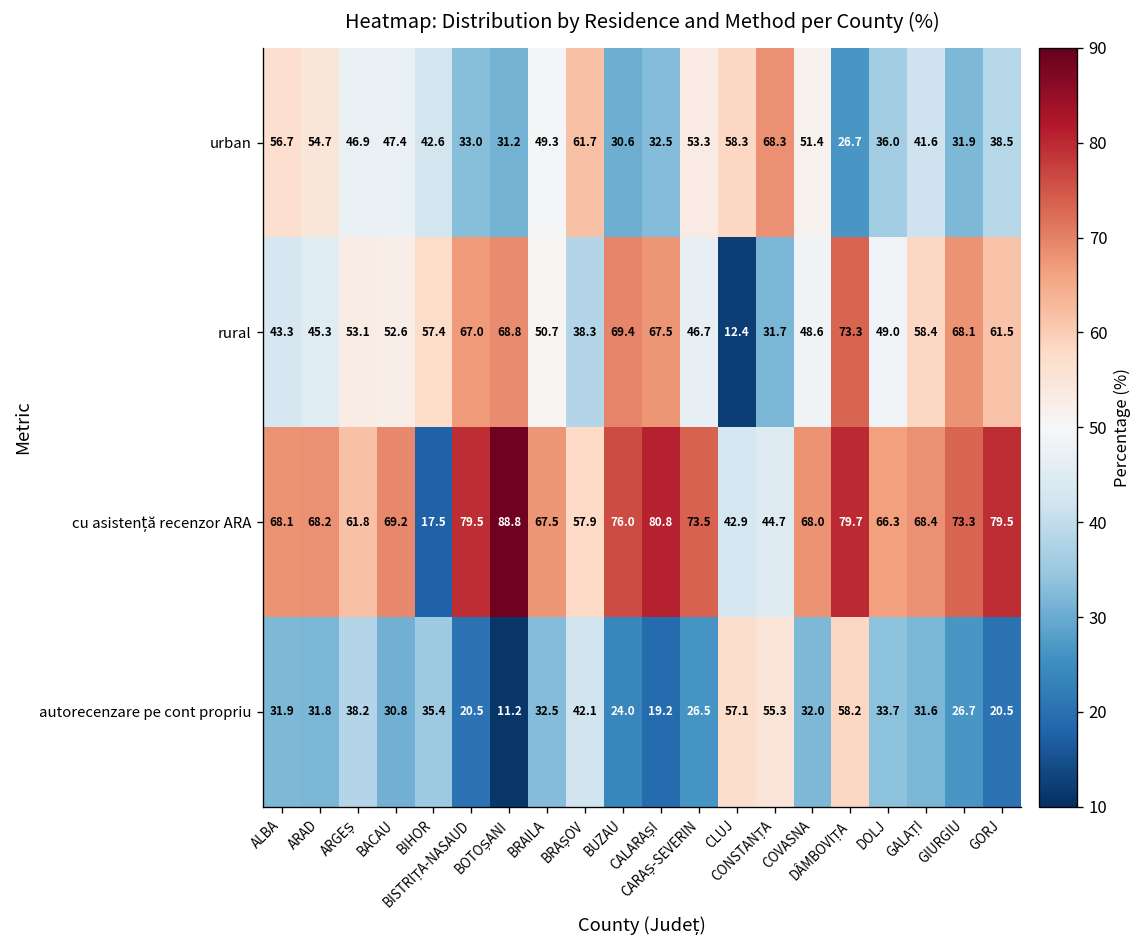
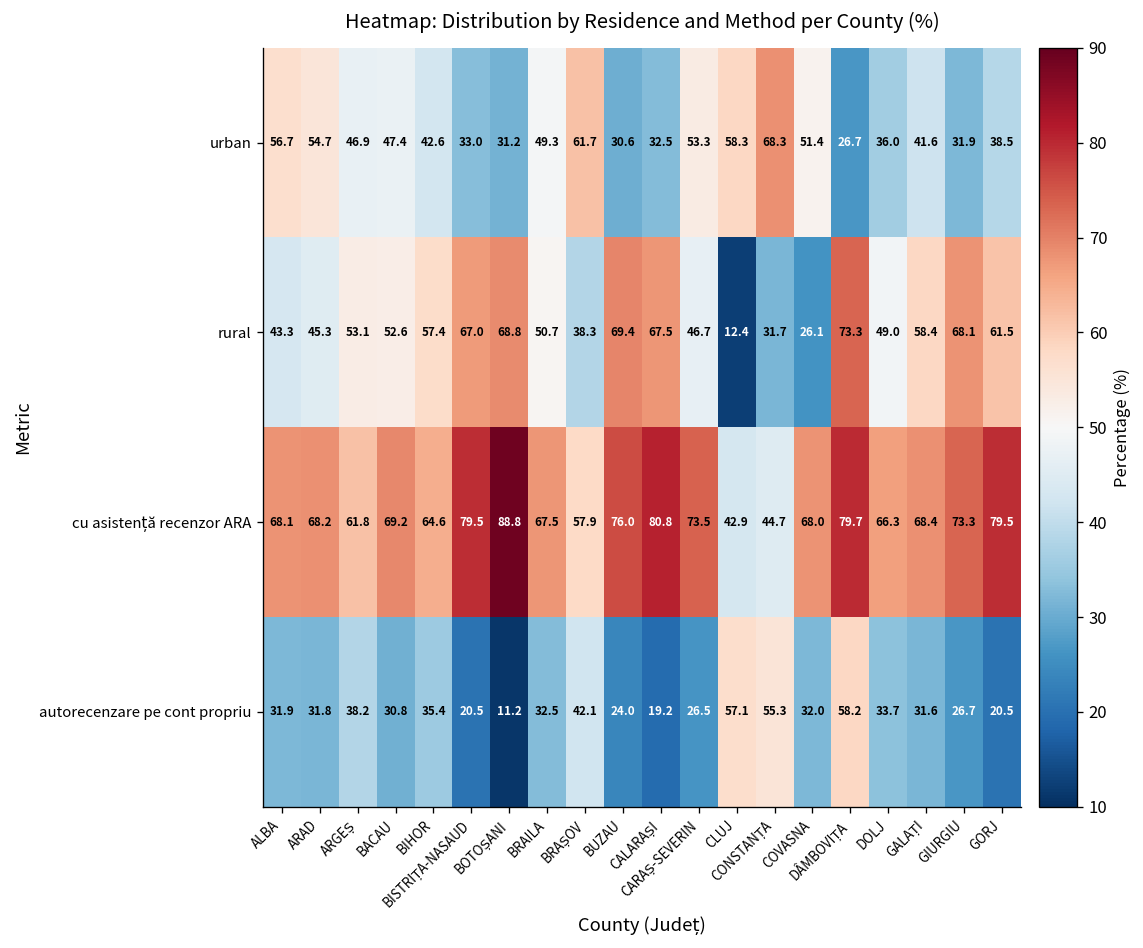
  {
    "urban": {
      "ALBA": 56.7,
      "ARAD": 54.7,
      "ARGEȘ": 46.9,
      "BACAU": 47.4,
      "BIHOR": 42.6,
      "BISTRIȚA-NASAUD": 33.0,
      "BOTOȘANI": 31.2,
      "BRAILA": 49.3,
      "BRAȘOV": 61.7,
      "BUZAU": 30.6,
      "CALARAȘI": 32.5,
      "CARAȘ-SEVERIN": 53.3,
      "CLUJ": 58.3,
      "CONSTANȚA": 68.3,
      "COVASNA": 51.4,
      "DÂMBOVIȚA": 26.7,
      "DOLJ": 36.0,
      "GALAȚI": 41.6,
      "GIURGIU": 31.9,
      "GORJ": 38.5
    },
    "rural": {
      "ALBA": 43.3,
      "ARAD": 45.3,
      "ARGEȘ": 53.1,
      "BACAU": 52.6,
      "BIHOR": 57.4,
      "BISTRIȚA-NASAUD": 67.0,
      "BOTOȘANI": 68.8,
      "BRAILA": 50.7,
      "BRAȘOV": 38.3,
      "BUZAU": 69.4,
      "CALARAȘI": 67.5,
      "CARAȘ-SEVERIN": 46.7,
      "CLUJ": 12.4,
      "CONSTANȚA": 31.7,
-     "COVASNA": 48.6,
+     "COVASNA": 26.1,
      "DÂMBOVIȚA": 73.3,
      "DOLJ": 49.0,
      "GALAȚI": 58.4,
      "GIURGIU": 68.1,
      "GORJ": 61.5
    },
    "cu asistență recenzor ARA": {
      "ALBA": 68.1,
      "ARAD": 68.2,
      "ARGEȘ": 61.8,
      "BACAU": 69.2,
-     "BIHOR": 17.5,
+     "BIHOR": 64.6,
      "BISTRIȚA-NASAUD": 79.5,
      "BOTOȘANI": 88.8,
      "BRAILA": 67.5,
      "BRAȘOV": 57.9,
      "BUZAU": 76.0,
      "CALARAȘI": 80.8,
      "CARAȘ-SEVERIN": 73.5,
      "CLUJ": 42.9,
      "CONSTANȚA": 44.7,
      "COVASNA": 68.0,
      "DÂMBOVIȚA": 79.7,
      "DOLJ": 66.3,
      "GALAȚI": 68.4,
      "GIURGIU": 73.3,
      "GORJ": 79.5
    },
    "autorecenzare pe cont propriu": {
      "ALBA": 31.9,
      "ARAD": 31.8,
      "ARGEȘ": 38.2,
      "BACAU": 30.8,
      "BIHOR": 35.4,
      "BISTRIȚA-NASAUD": 20.5,
      "BOTOȘANI": 11.2,
      "BRAILA": 32.5,
      "BRAȘOV": 42.1,
      "BUZAU": 24.0,
      "CALARAȘI": 19.2,
      "CARAȘ-SEVERIN": 26.5,
      "CLUJ": 57.1,
      "CONSTANȚA": 55.3,
      "COVASNA": 32.0,
      "DÂMBOVIȚA": 58.2,
      "DOLJ": 33.7,
      "GALAȚI": 31.6,
      "GIURGIU": 26.7,
      "GORJ": 20.5
    }
  }
